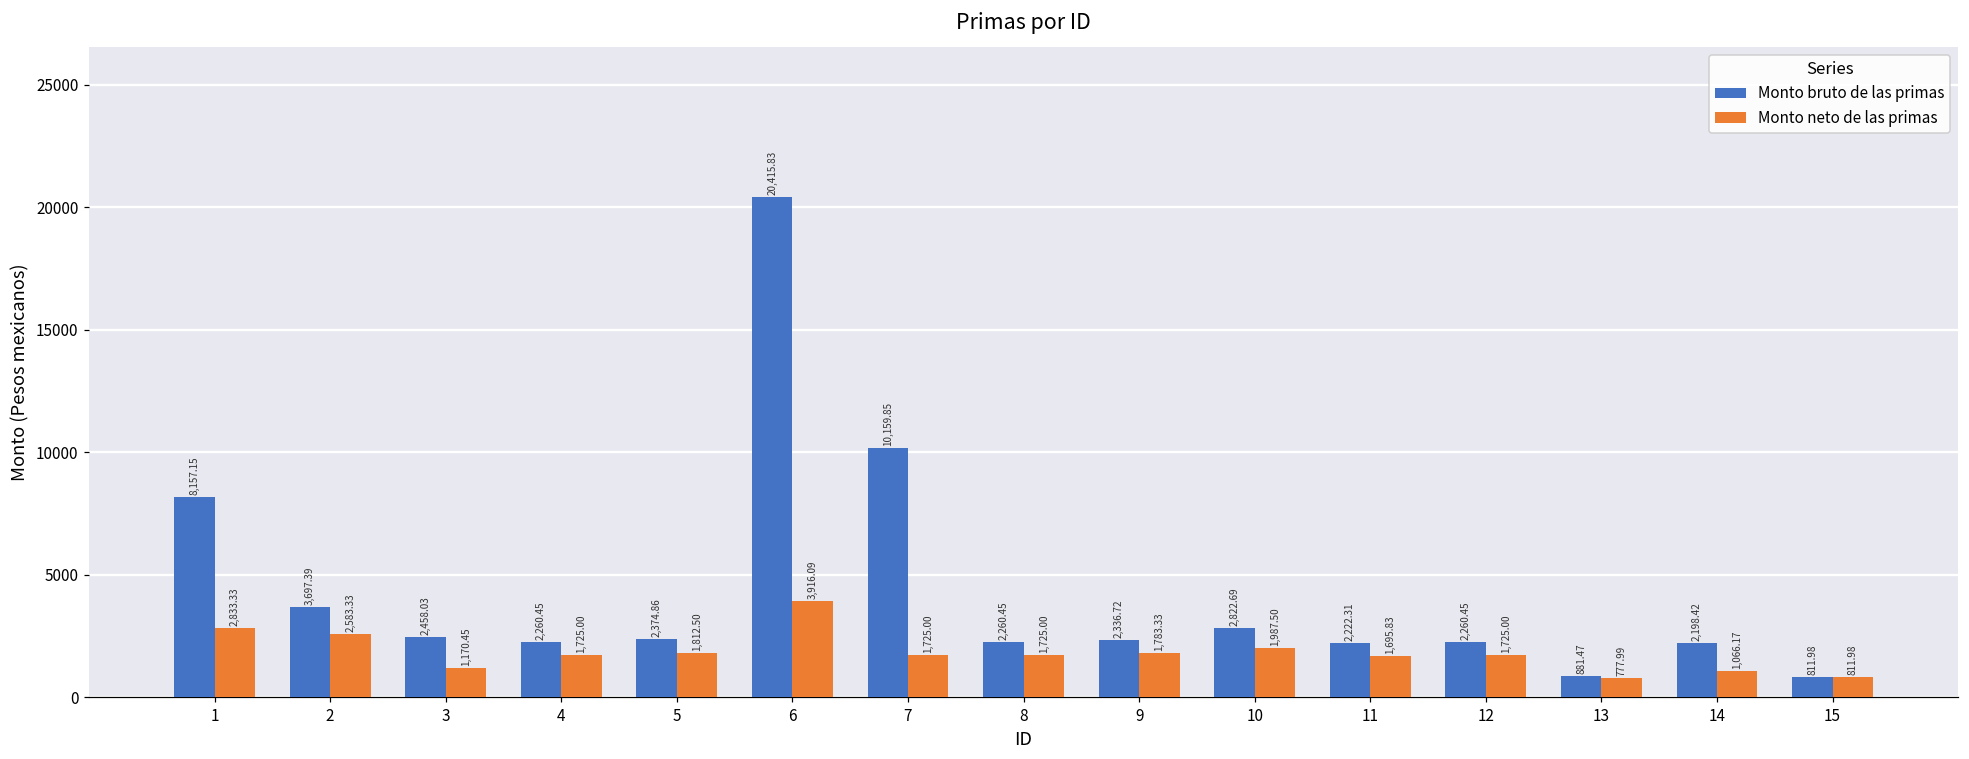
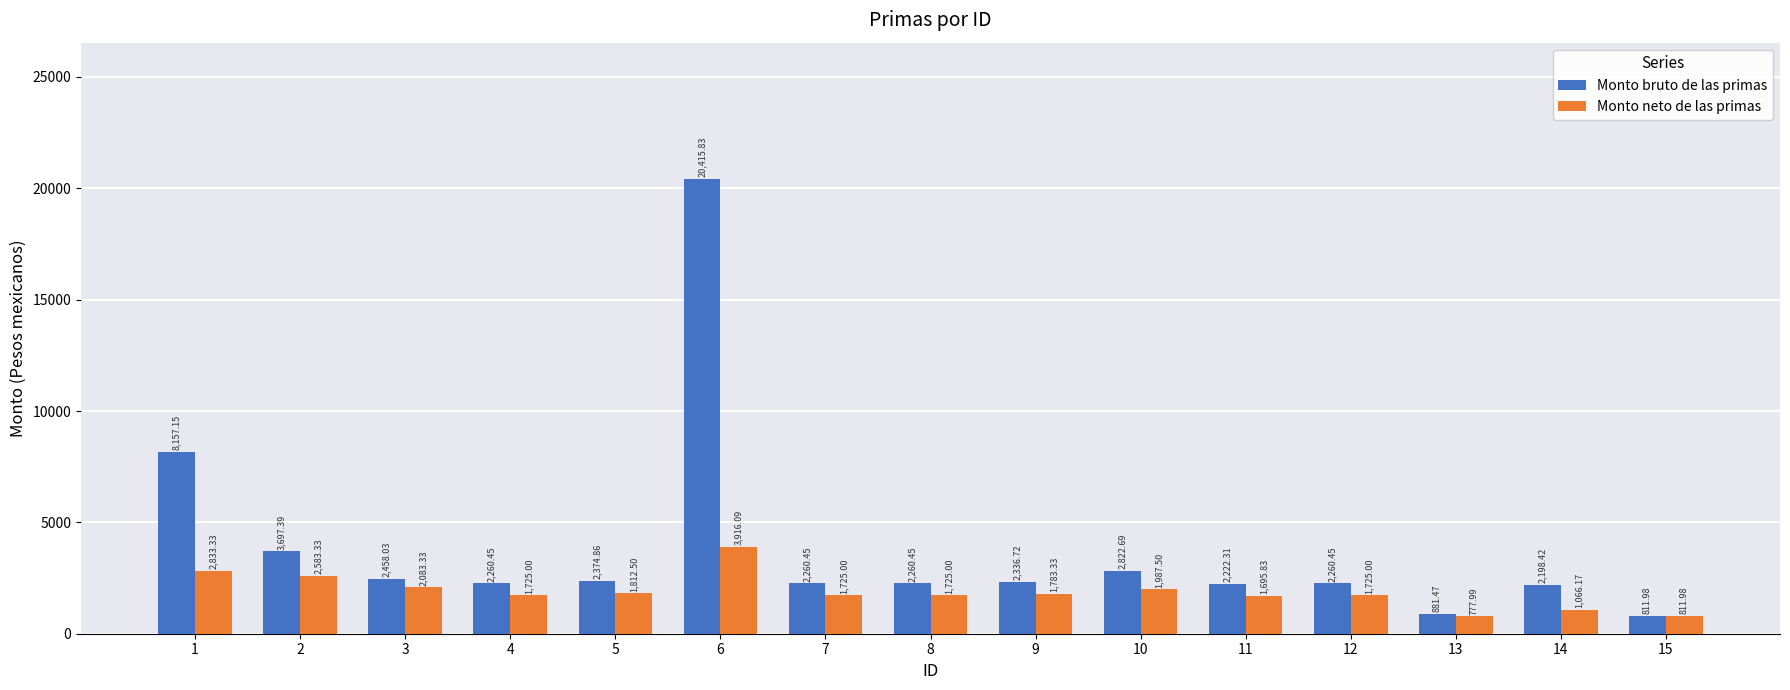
  {
    "Monto bruto de las primas": {
      "1": "8,157.15",
      "2": "3,697.39",
      "3": "2,458.03",
      "4": "2,260.45",
      "5": "2,374.86",
      "6": "20,415.83",
-     "7": "10,159.85",
+     "7": "2,260.45",
      "8": "2,260.45",
      "9": "2,336.72",
      "10": "2,822.69",
      "11": "2,222.31",
      "12": "2,260.45",
      "13": "881.47",
      "14": "2,198.42",
      "15": "811.98"
    },
    "Monto neto de las primas": {
      "1": "2,833.33",
      "2": "2,583.33",
-     "3": "1,170.45",
+     "3": "2,083.33",
      "4": "1,725.00",
      "5": "1,812.50",
      "6": "3,916.09",
      "7": "1,725.00",
      "8": "1,725.00",
      "9": "1,783.33",
      "10": "1,987.50",
      "11": "1,695.83",
      "12": "1,725.00",
      "13": "777.99",
      "14": "1,066.17",
      "15": "811.98"
    }
  }
